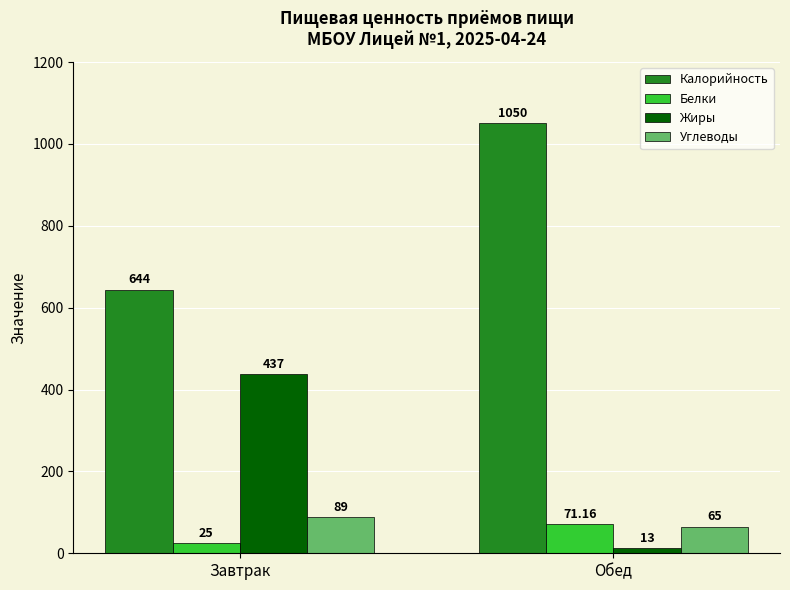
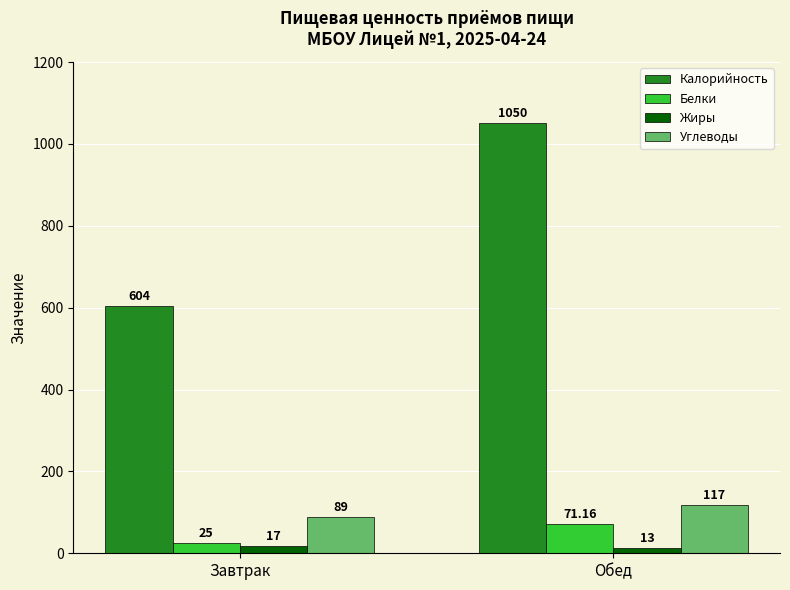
  {
    "Калорийность": {
-     "Завтрак": 644,
+     "Завтрак": 604,
      "Обед": 1050
    },
    "Белки": {
      "Завтрак": 25,
      "Обед": 71.16
    },
    "Жиры": {
-     "Завтрак": 437,
+     "Завтрак": 17,
      "Обед": 13
    },
    "Углеводы": {
      "Завтрак": 89,
-     "Обед": 65
+     "Обед": 117
    }
  }
